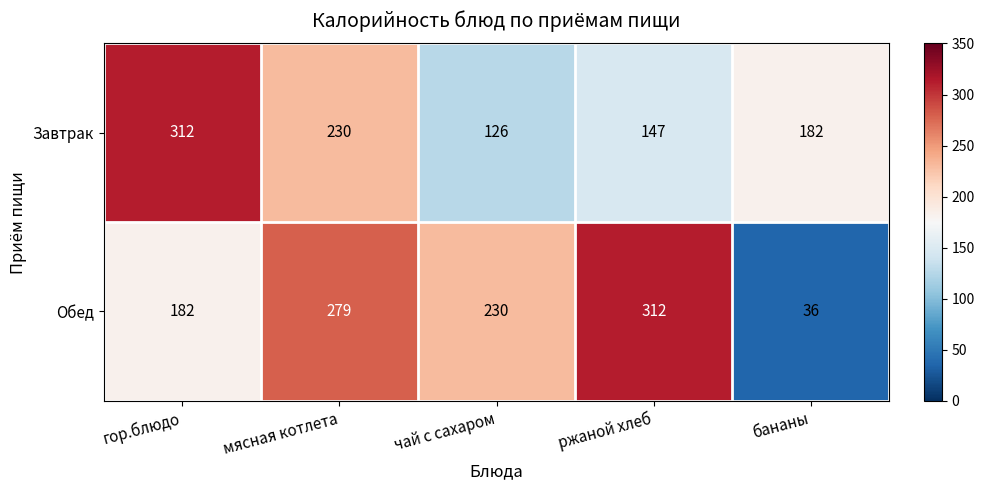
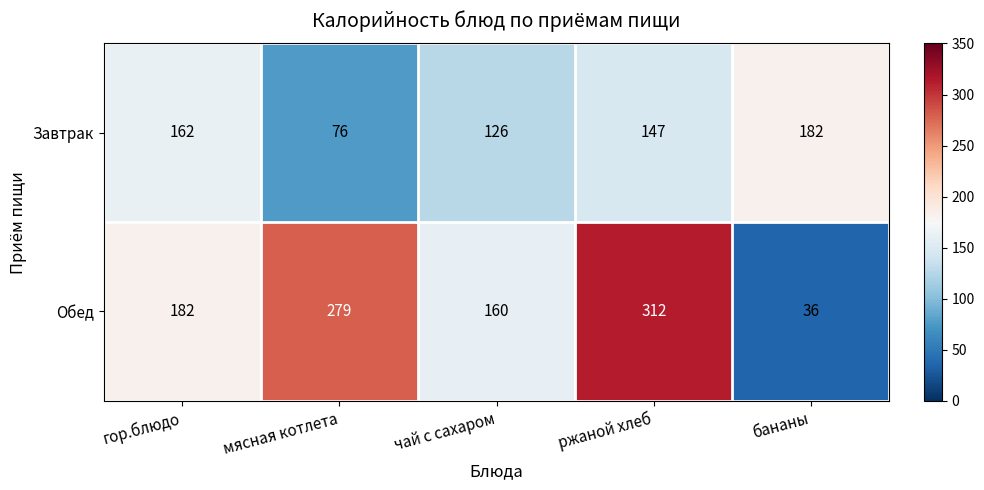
  {
    "Завтрак": {
-     "гор.блюдо": 312,
-     "мясная котлета": 230,
+     "гор.блюдо": 162,
+     "мясная котлета": 76,
      "чай с сахаром": 126,
      "ржаной хлеб": 147,
      "бананы": 182
    },
    "Обед": {
      "гор.блюдо": 182,
      "мясная котлета": 279,
-     "чай с сахаром": 230,
+     "чай с сахаром": 160,
      "ржаной хлеб": 312,
      "бананы": 36
    }
  }
